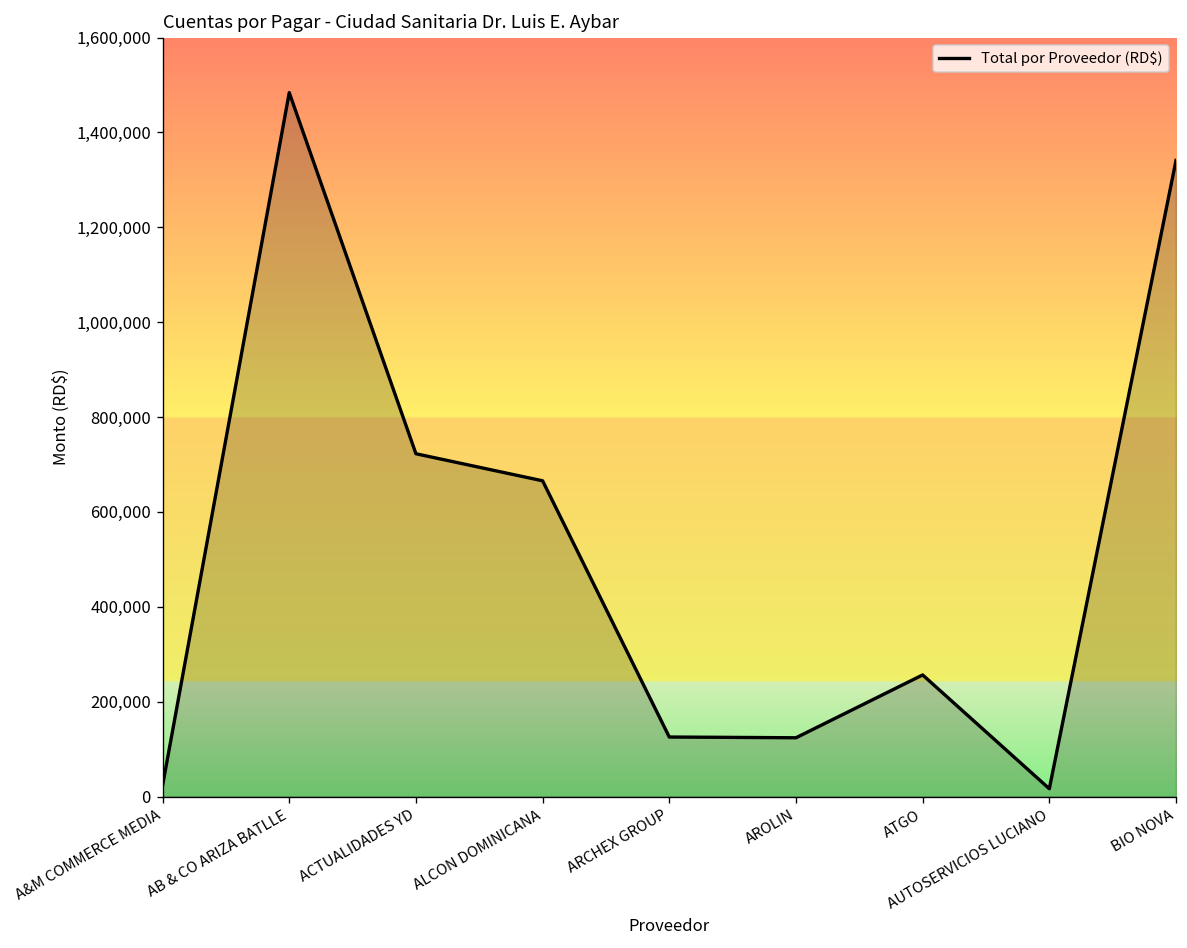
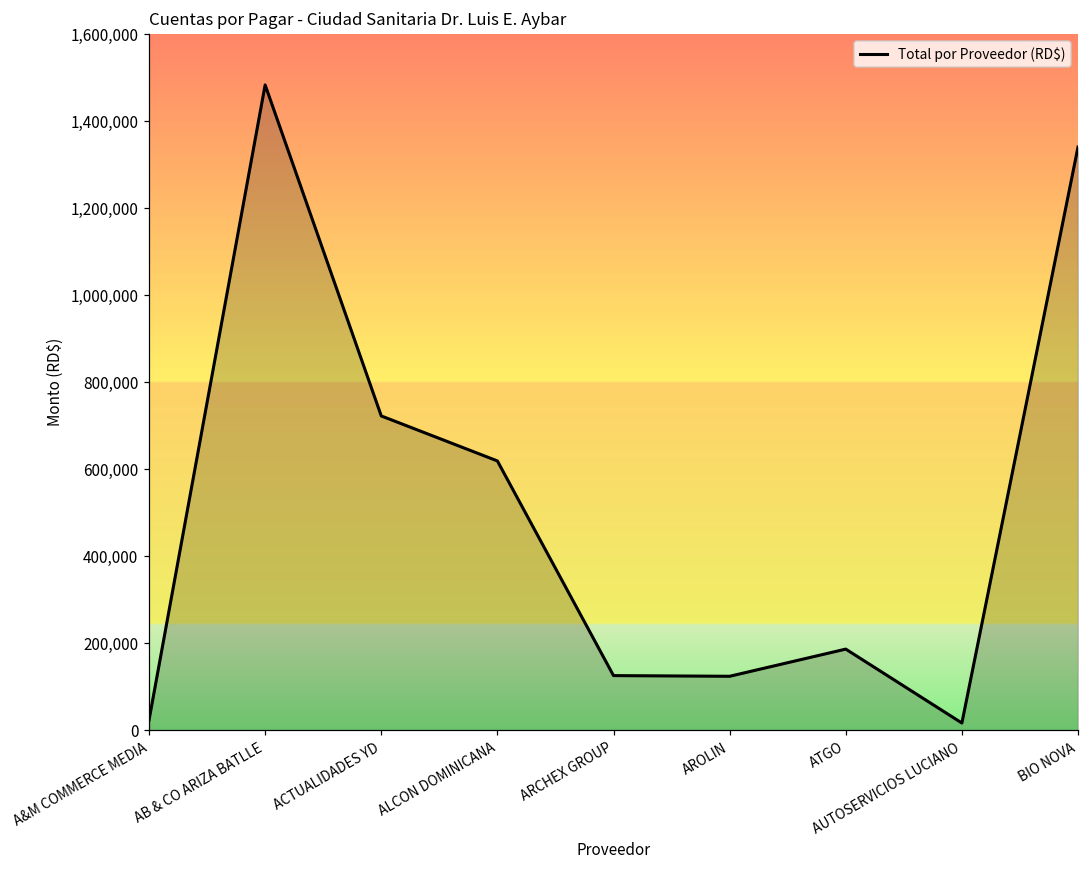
  {
    "A&M COMMERCE MEDIA": "20,000",
    "AB & CO ARIZA BATLLE": "1,480,000",
    "ACTUALIDADES YD": "720,000",
-   "ALCON DOMINICANA": "670,000",
+   "ALCON DOMINICANA": "620,000",
    "ARCHEX GROUP": "130,000",
    "AROLIN": "120,000",
-   "ATGO": "260,000",
+   "ATGO": "190,000",
    "AUTOSERVICIOS LUCIANO": "20,000",
    "BIO NOVA": "1,340,000"
  }
